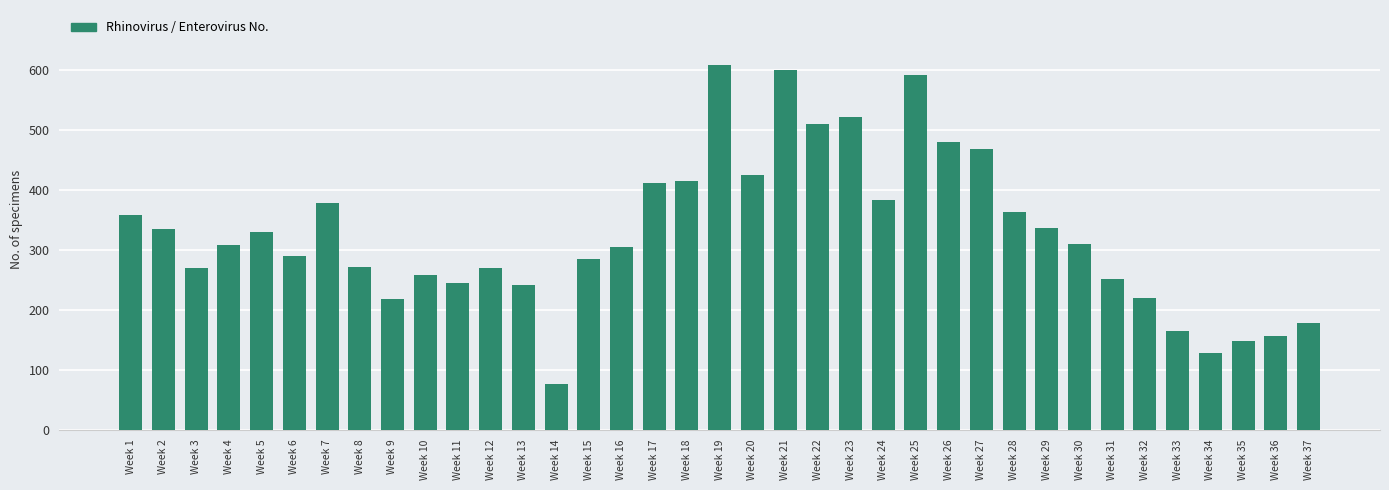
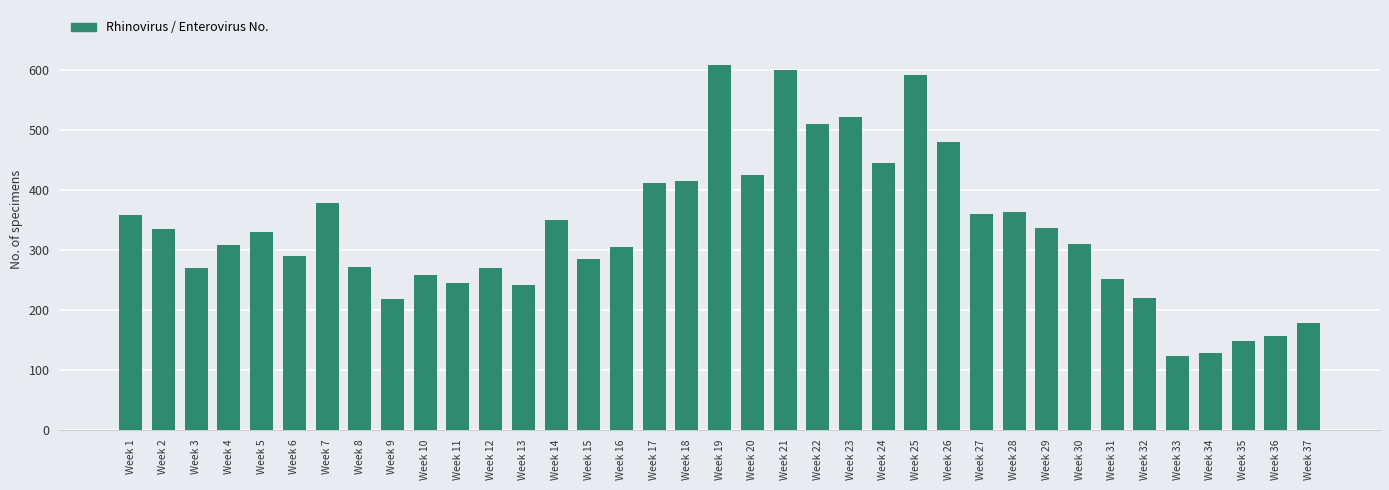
  {
    "Week 1": 360,
    "Week 2": 330,
    "Week 3": 270,
    "Week 4": 310,
    "Week 5": 330,
    "Week 6": 290,
    "Week 7": 380,
    "Week 8": 270,
    "Week 9": 220,
    "Week 10": 260,
    "Week 11": 240,
    "Week 12": 270,
    "Week 13": 240,
-   "Week 14": 80,
+   "Week 14": 350,
    "Week 15": 290,
    "Week 16": 310,
    "Week 17": 410,
    "Week 18": 420,
    "Week 19": 610,
    "Week 20": 430,
    "Week 21": 600,
    "Week 22": 510,
    "Week 23": 520,
-   "Week 24": 380,
+   "Week 24": 440,
    "Week 25": 590,
    "Week 26": 480,
-   "Week 27": 470,
+   "Week 27": 360,
    "Week 28": 360,
    "Week 29": 340,
    "Week 30": 310,
    "Week 31": 250,
    "Week 32": 220,
-   "Week 33": 160,
+   "Week 33": 120,
    "Week 34": 130,
    "Week 35": 150,
    "Week 36": 160,
    "Week 37": 180
  }
